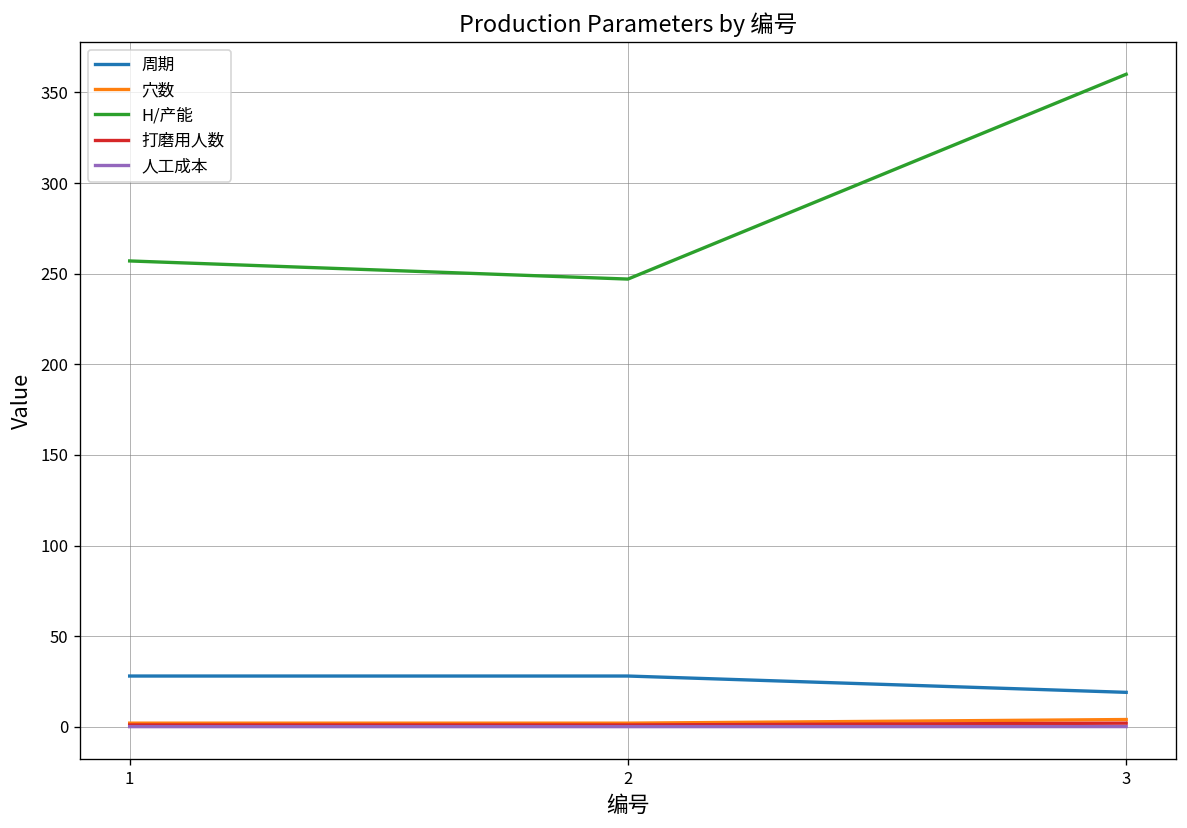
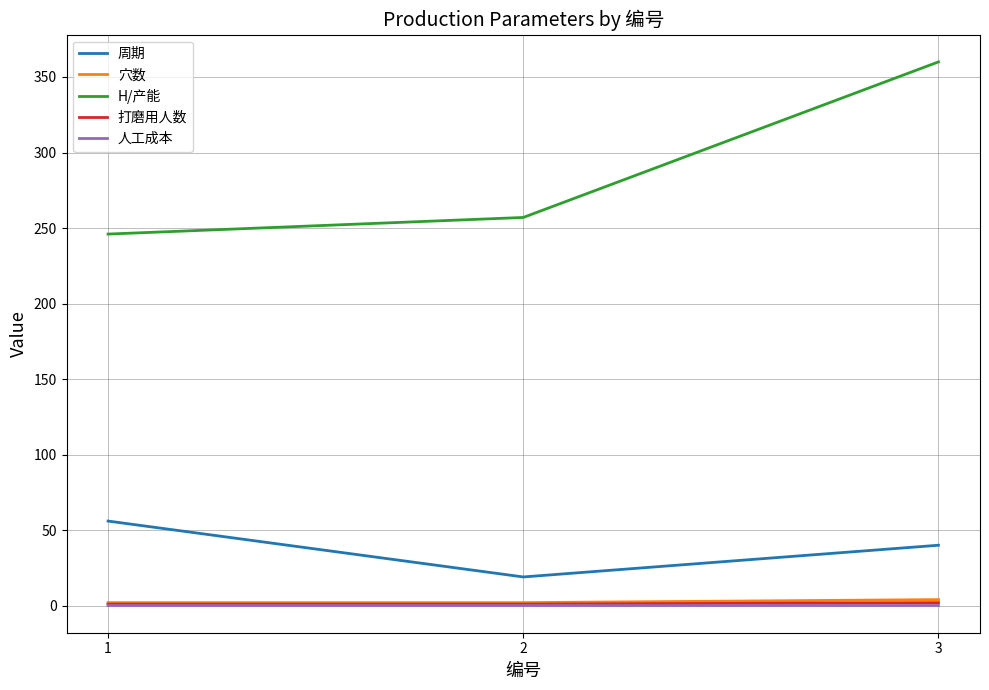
  {
    "周期": {
-     "1": 28,
-     "2": 28,
-     "3": 19
+     "1": 56,
+     "2": 19,
+     "3": 40
    },
    "穴数": {
      "3": 4
    },
    "H/产能": {
-     "1": 257,
-     "2": 247,
+     "1": 246,
+     "2": 257,
      "3": 360
    },
    "打磨用人数": {
      "3": 2
    },
    "人工成本": {
      "3": 0
    }
  }
